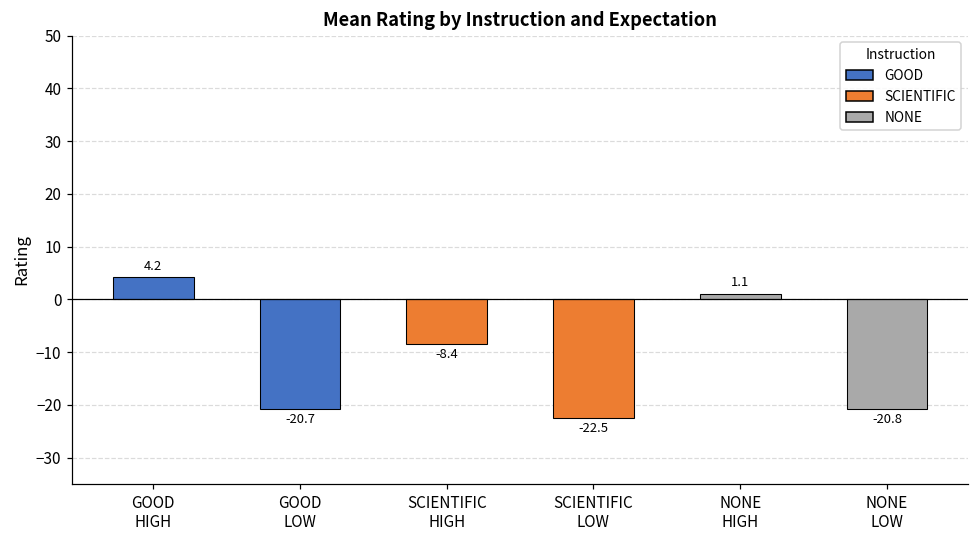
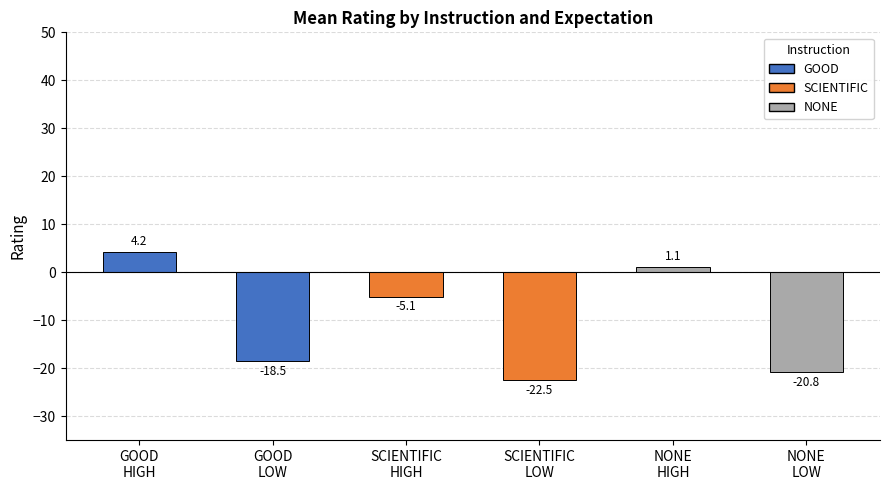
  {
    "GOOD HIGH": 4.2,
-   "GOOD LOW": -20.7,
-   "SCIENTIFIC HIGH": -8.4,
+   "GOOD LOW": -18.5,
+   "SCIENTIFIC HIGH": -5.1,
    "SCIENTIFIC LOW": -22.5,
    "NONE HIGH": 1.1,
    "NONE LOW": -20.8
  }
